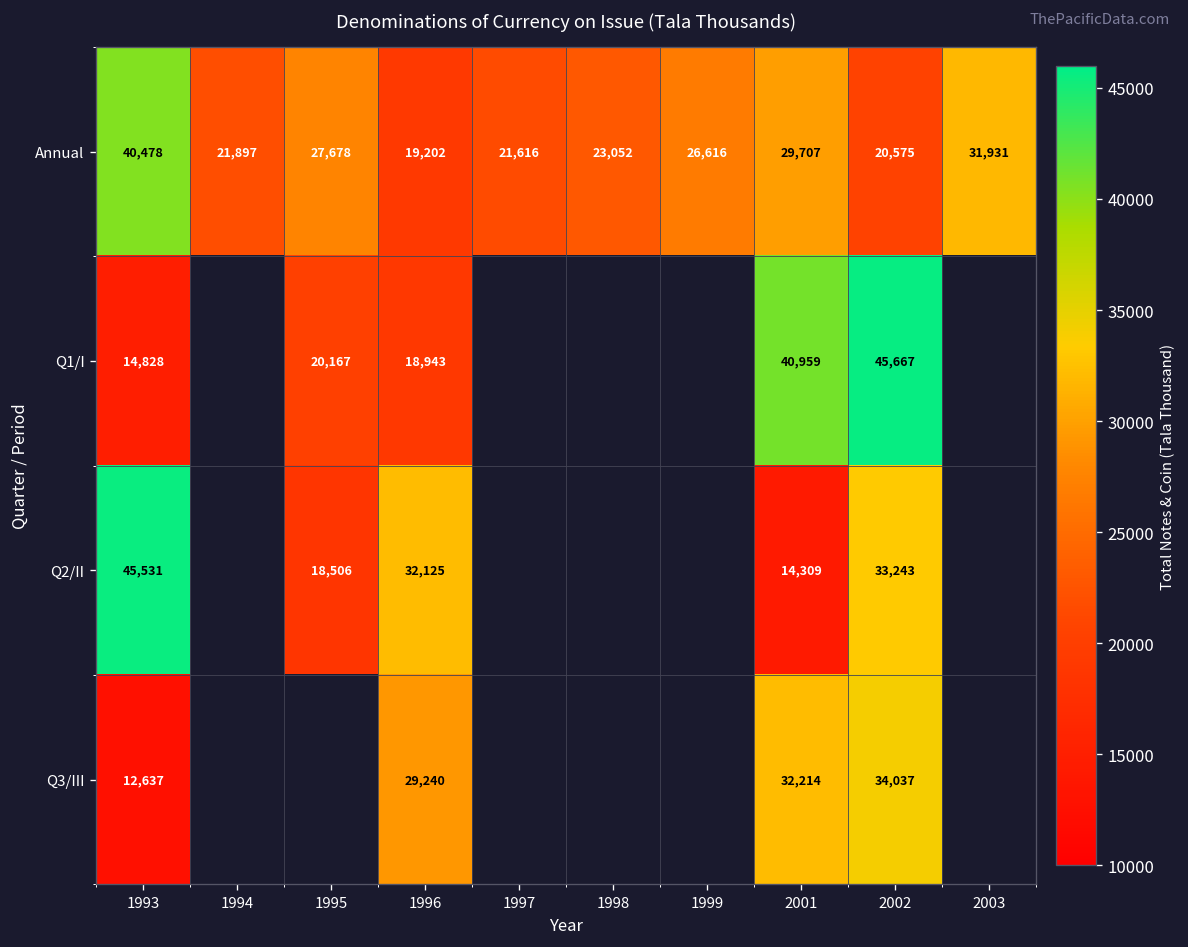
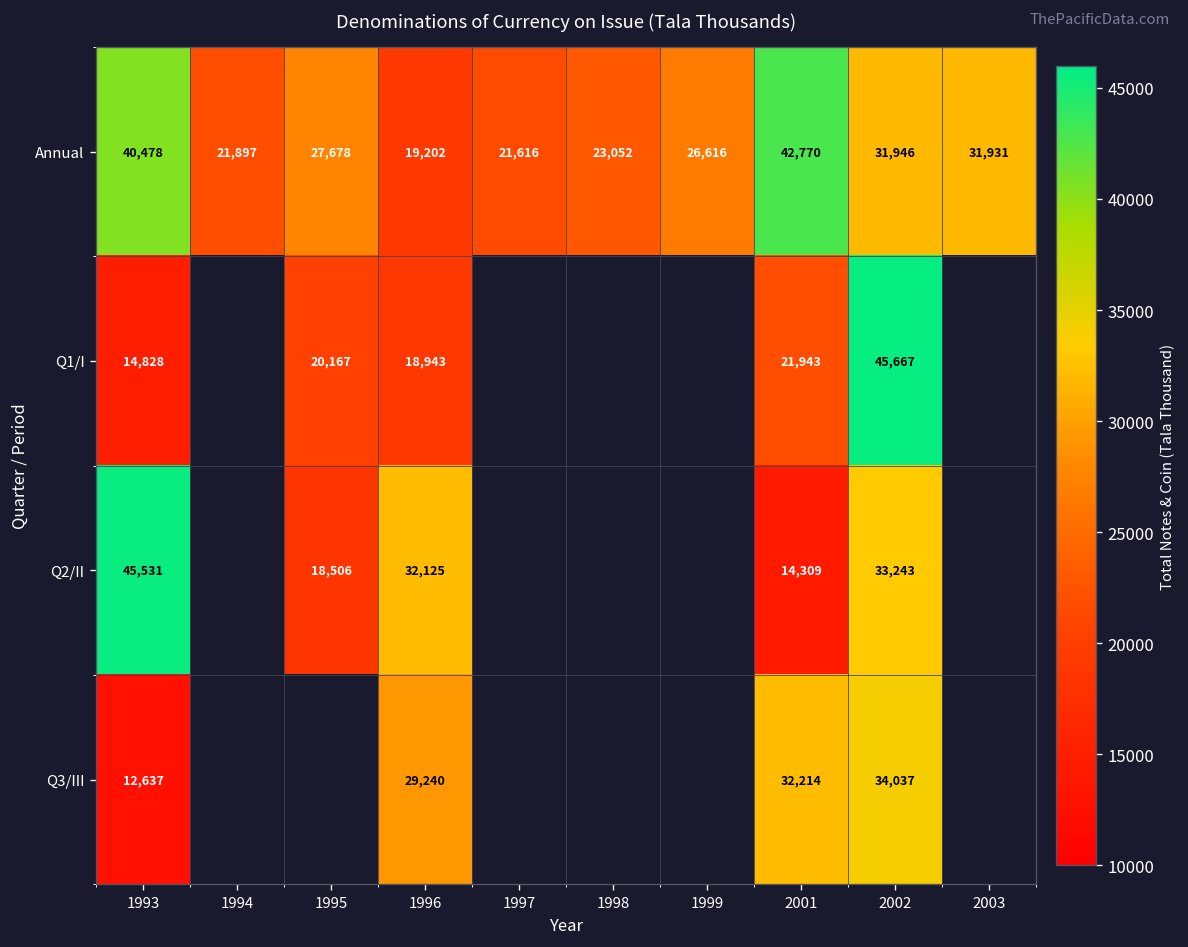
  {
    "Annual": {
      "1993": "40,478",
      "1994": "21,897",
      "1995": "27,678",
      "1996": "19,202",
      "1997": "21,616",
      "1998": "23,052",
      "1999": "26,616",
-     "2001": "29,707",
-     "2002": "20,575",
+     "2001": "42,770",
+     "2002": "31,946",
      "2003": "31,931"
    },
    "Q1/I": {
      "1993": "14,828",
      "1995": "20,167",
      "1996": "18,943",
-     "2001": "40,959",
+     "2001": "21,943",
      "2002": "45,667"
    },
    "Q2/II": {
      "1993": "45,531",
      "1995": "18,506",
      "1996": "32,125",
      "2001": "14,309",
      "2002": "33,243"
    },
    "Q3/III": {
      "1993": "12,637",
      "1996": "29,240",
      "2001": "32,214",
      "2002": "34,037"
    }
  }
